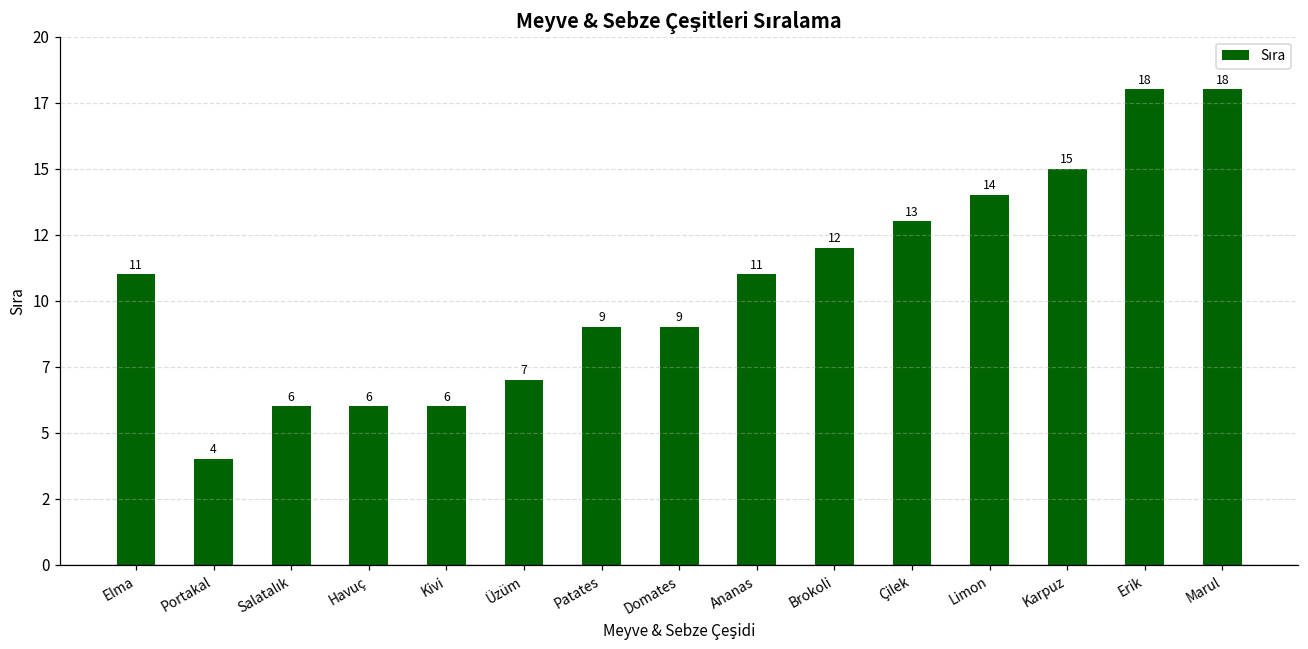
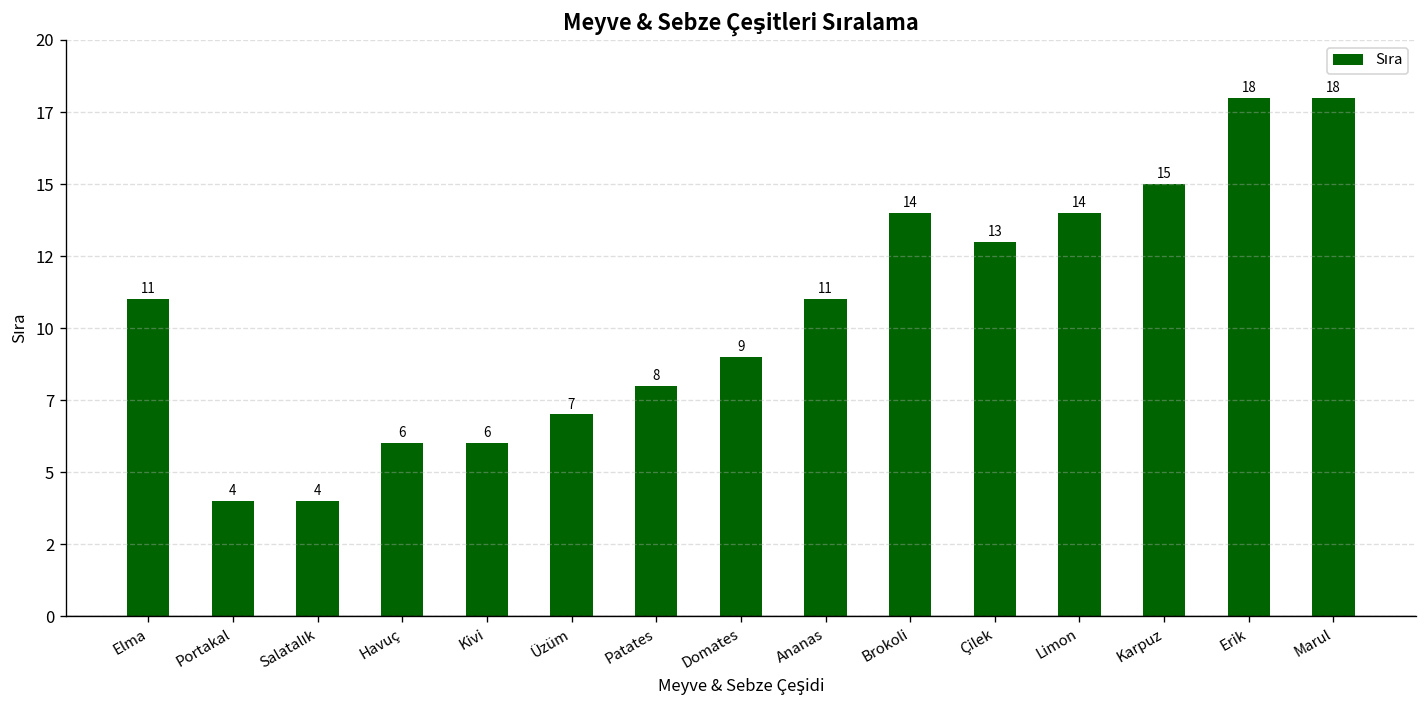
  {
    "Elma": 11,
    "Portakal": 4,
-   "Salatalık": 6,
+   "Salatalık": 4,
    "Havuç": 6,
    "Kivi": 6,
    "Üzüm": 7,
-   "Patates": 9,
+   "Patates": 8,
    "Domates": 9,
    "Ananas": 11,
-   "Brokoli": 12,
+   "Brokoli": 14,
    "Çilek": 13,
    "Limon": 14,
    "Karpuz": 15,
    "Erik": 18,
    "Marul": 18
  }
